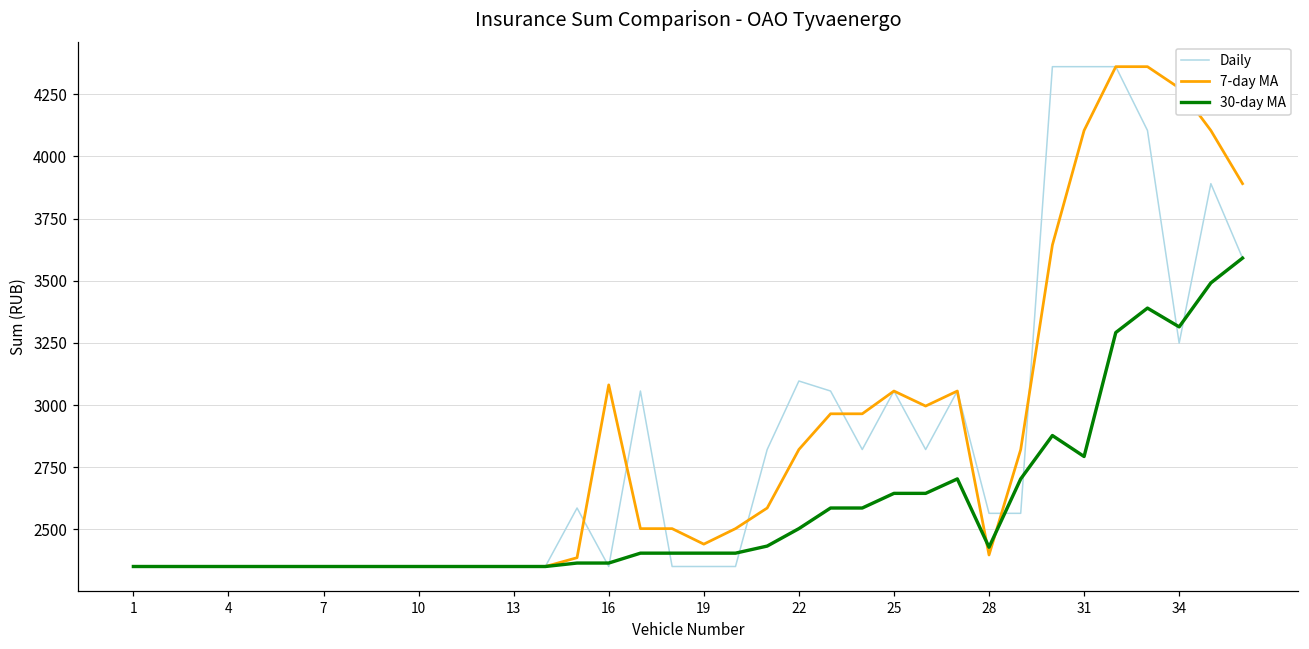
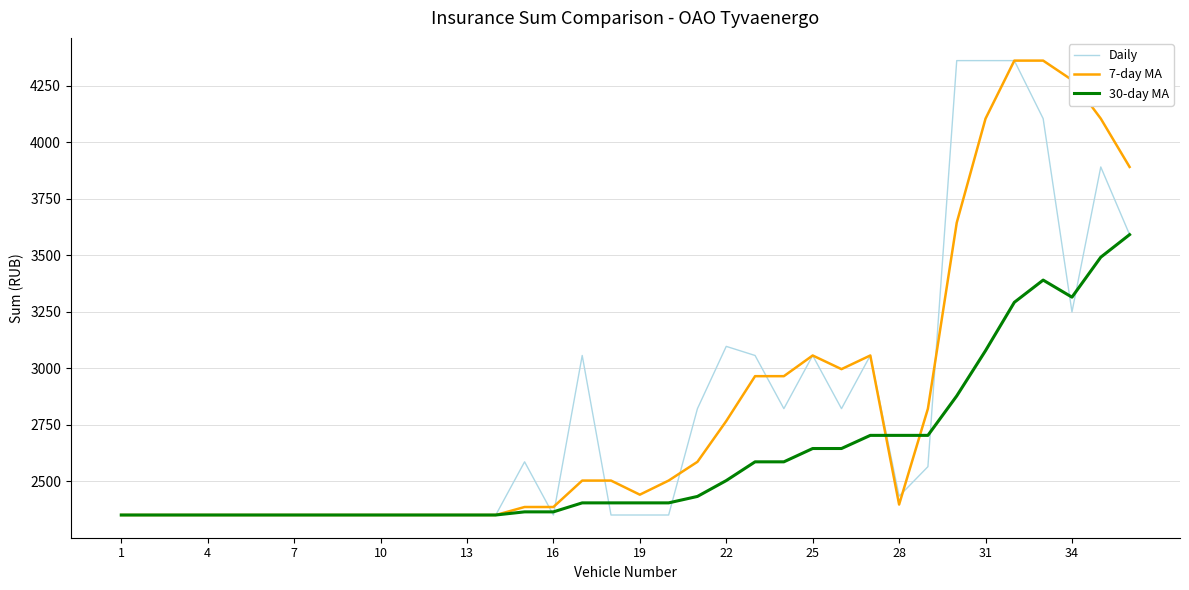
  {
    "Daily": {
      "16": 2350,
      "19": 2350,
      "22": 3100,
-     "28": 2570,
+     "28": 2430,
      "31": 4360,
      "34": 3250
    },
    "7-day MA": {
-     "16": 3080,
+     "16": 2390,
      "19": 2440,
-     "22": 2820,
+     "22": 2770,
      "28": 2400,
      "31": 4100
    },
    "30-day MA": {
      "16": 2370,
      "19": 2400,
      "22": 2500,
      "25": 2650,
-     "28": 2430,
-     "31": 2790,
+     "28": 2700,
+     "31": 3080,
      "34": 3310
    }
  }
